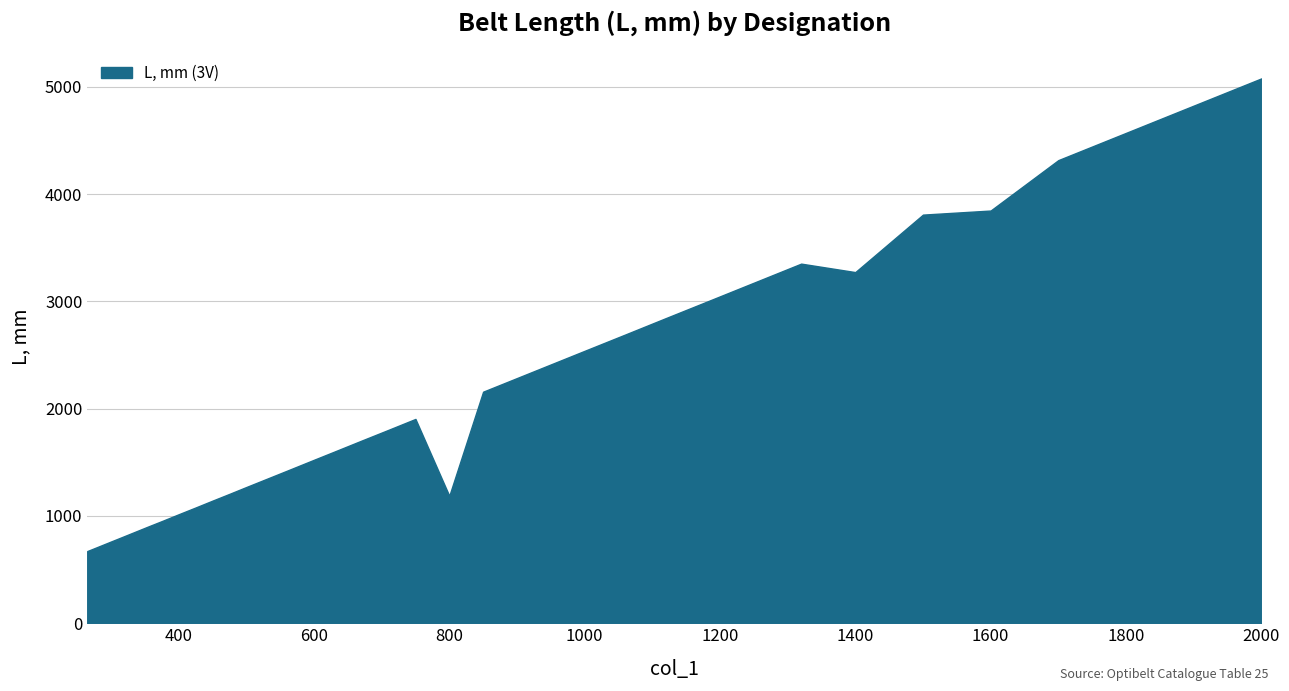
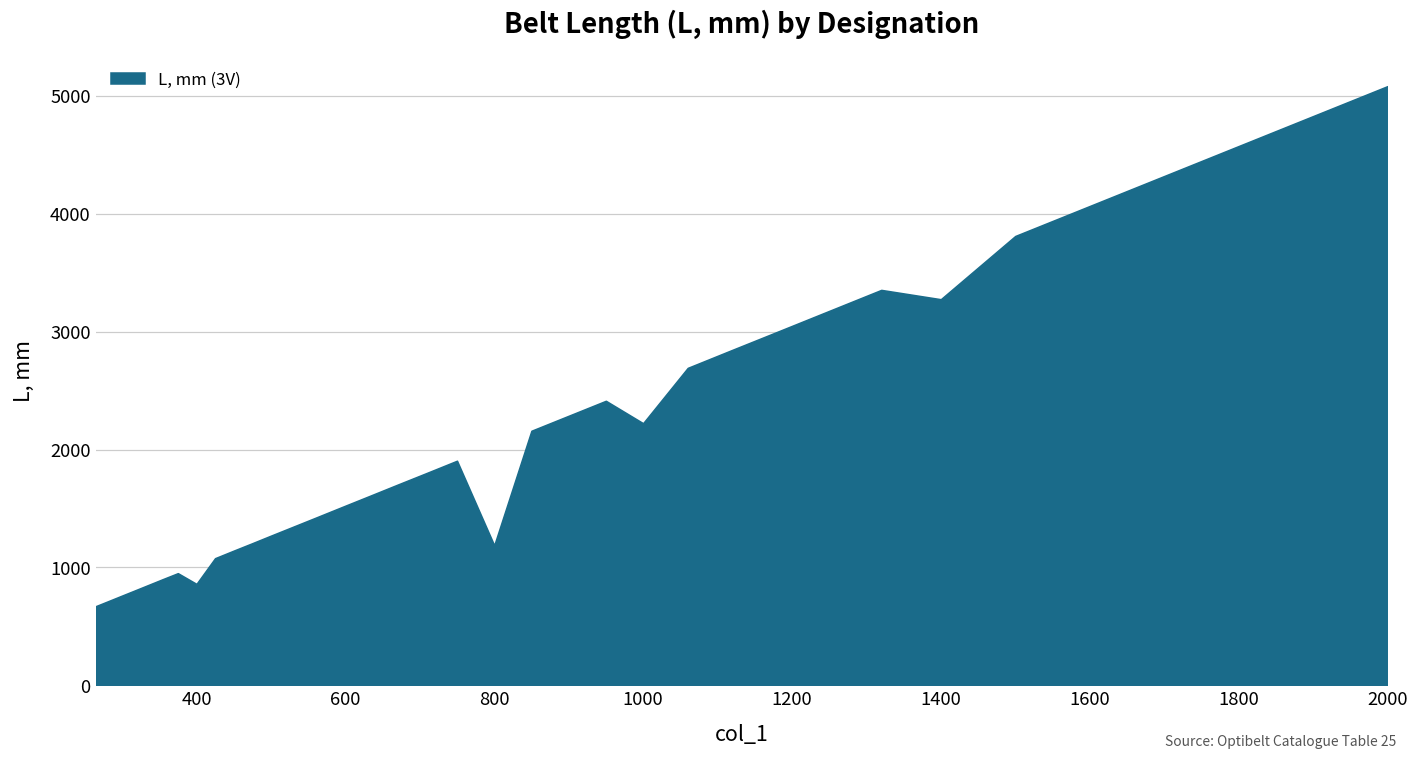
  {
-   "400": 1020,
+   "400": 860,
    "600": 1520,
    "800": 1190,
-   "1000": 2540,
+   "1000": 2220,
    "1400": 3270,
-   "1600": 3850,
+   "1600": 4060,
    "1800": 4570,
    "2000": 5080
  }
